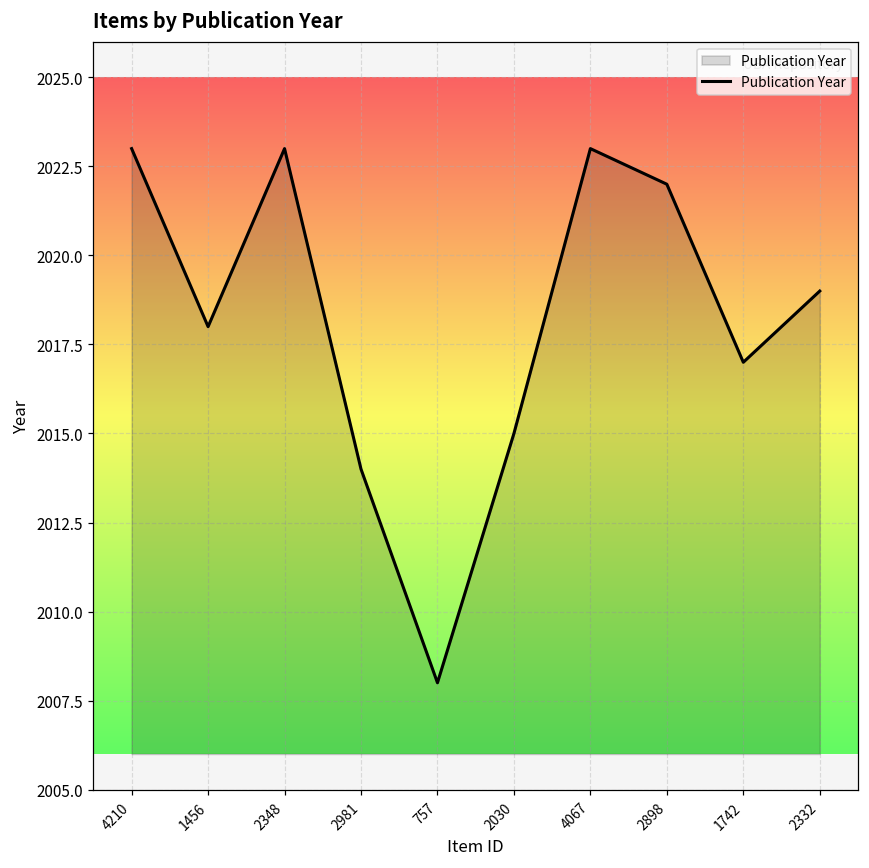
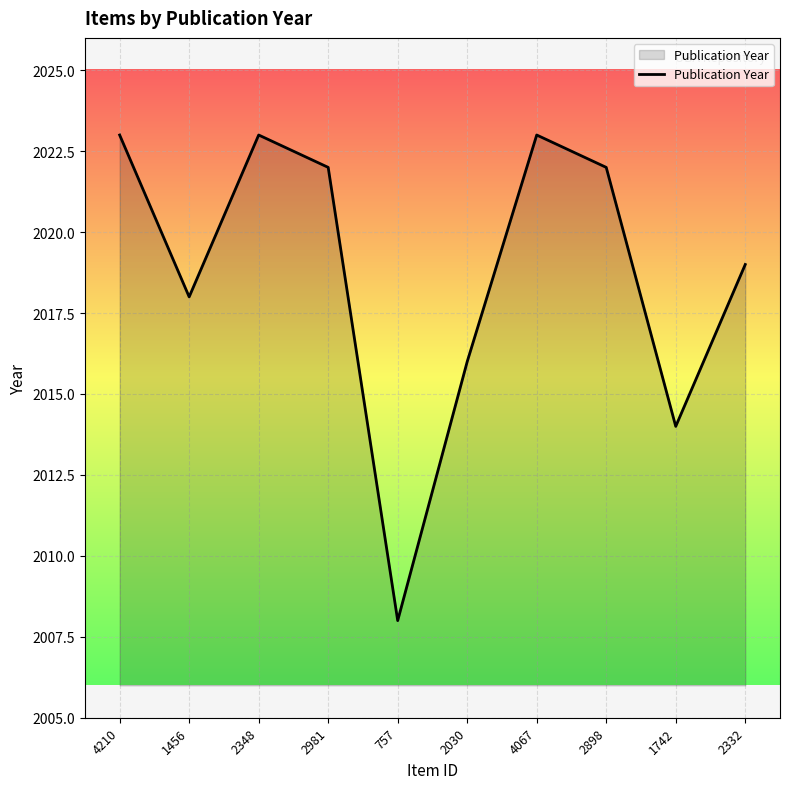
  {
    "4210": 2023,
    "1456": 2018,
    "2348": 2023,
-   "2981": 2014,
+   "2981": 2022,
    "757": 2008,
-   "2030": 2015,
+   "2030": 2016,
    "4067": 2023,
    "2898": 2022,
-   "1742": 2017,
+   "1742": 2014,
    "2332": 2019
  }
